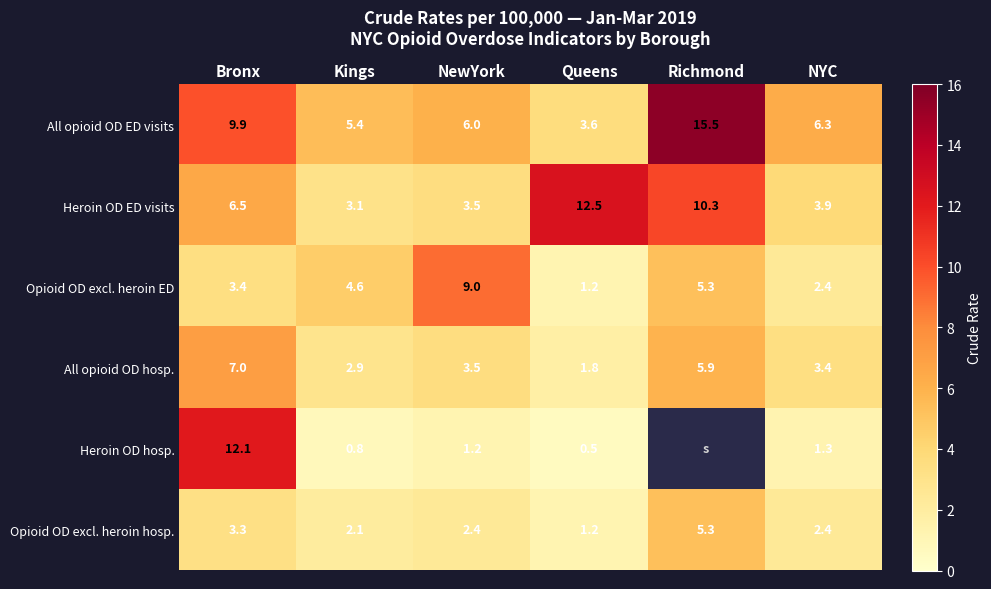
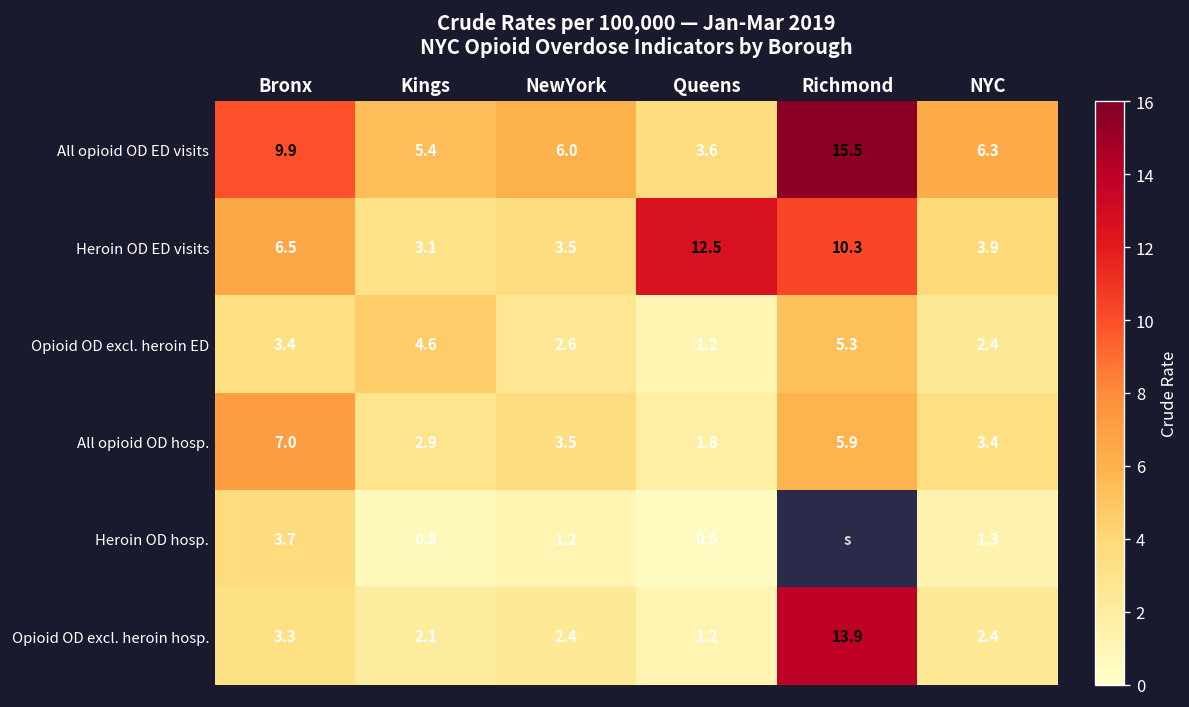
  {
    "All opioid OD ED visits": {
      "Bronx": 9.9,
      "Kings": 5.4,
      "NewYork": 6.0,
      "Queens": 3.6,
      "Richmond": 15.5,
      "NYC": 6.3
    },
    "Heroin OD ED visits": {
      "Bronx": 6.5,
      "Kings": 3.1,
      "NewYork": 3.5,
      "Queens": 12.5,
      "Richmond": 10.3,
      "NYC": 3.9
    },
    "Opioid OD excl. heroin ED": {
      "Bronx": 3.4,
      "Kings": 4.6,
-     "NewYork": 9.0,
+     "NewYork": 2.6,
      "Queens": 1.2,
      "Richmond": 5.3,
      "NYC": 2.4
    },
    "All opioid OD hosp.": {
      "Bronx": 7.0,
      "Kings": 2.9,
      "NewYork": 3.5,
      "Queens": 1.8,
      "Richmond": 5.9,
      "NYC": 3.4
    },
    "Heroin OD hosp.": {
-     "Bronx": 12.1,
+     "Bronx": 3.7,
      "Kings": 0.8,
      "NewYork": 1.2,
      "Queens": 0.5,
      "NYC": 1.3
    },
    "Opioid OD excl. heroin hosp.": {
      "Bronx": 3.3,
      "Kings": 2.1,
      "NewYork": 2.4,
      "Queens": 1.2,
-     "Richmond": 5.3,
+     "Richmond": 13.9,
      "NYC": 2.4
    }
  }
